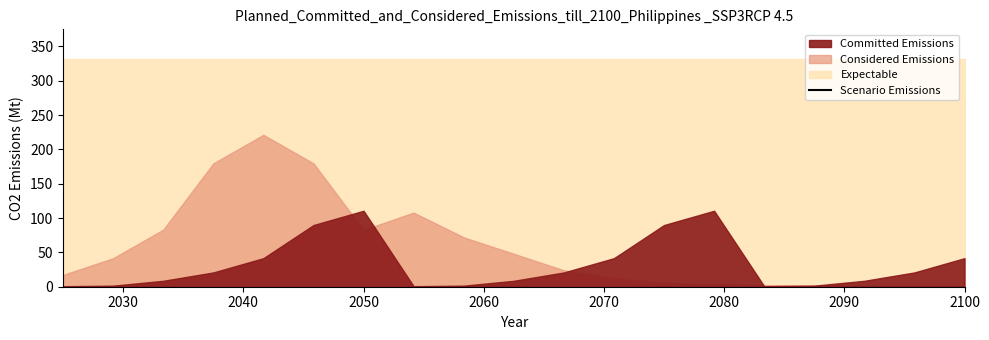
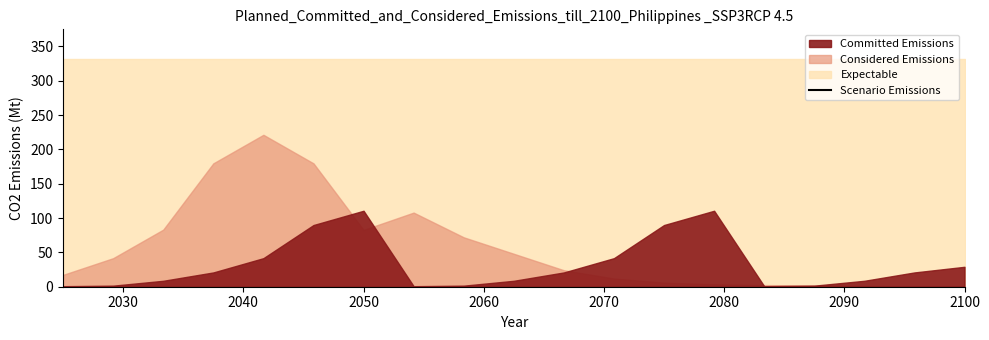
  {
    "Expectable": {
      "2050": 330,
      "2100": 330
    },
    "Considered Emissions": {
      "2050": 80
    },
    "Committed Emissions": {
      "2050": 110,
-     "2100": 40
+     "2100": 30
    }
  }
